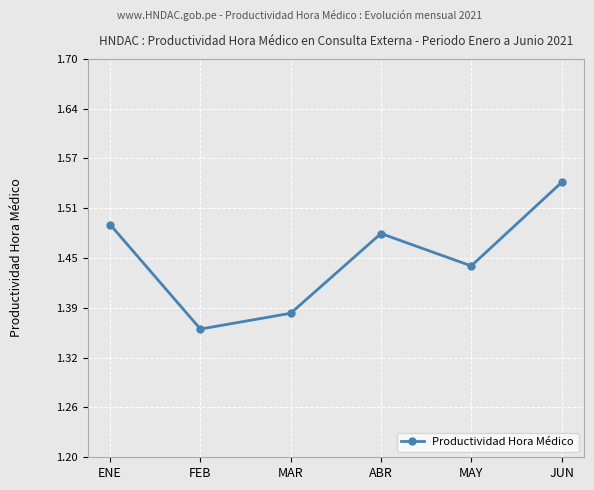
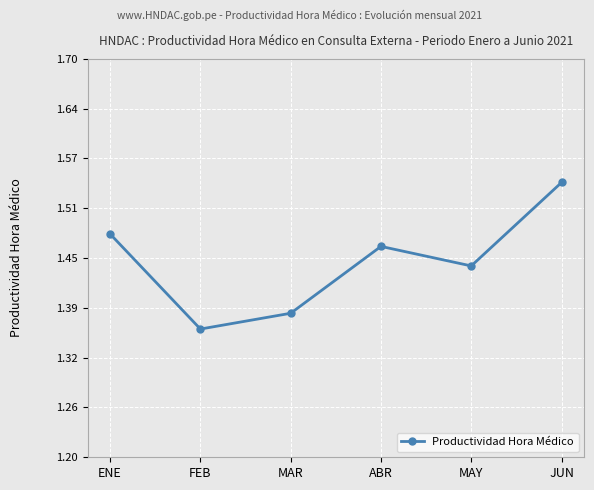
  {
-   "ENE": 1.49,
+   "ENE": 1.48,
    "FEB": 1.36,
    "MAR": 1.38,
-   "ABR": 1.48,
+   "ABR": 1.46,
    "MAY": 1.44,
    "JUN": 1.54
  }
